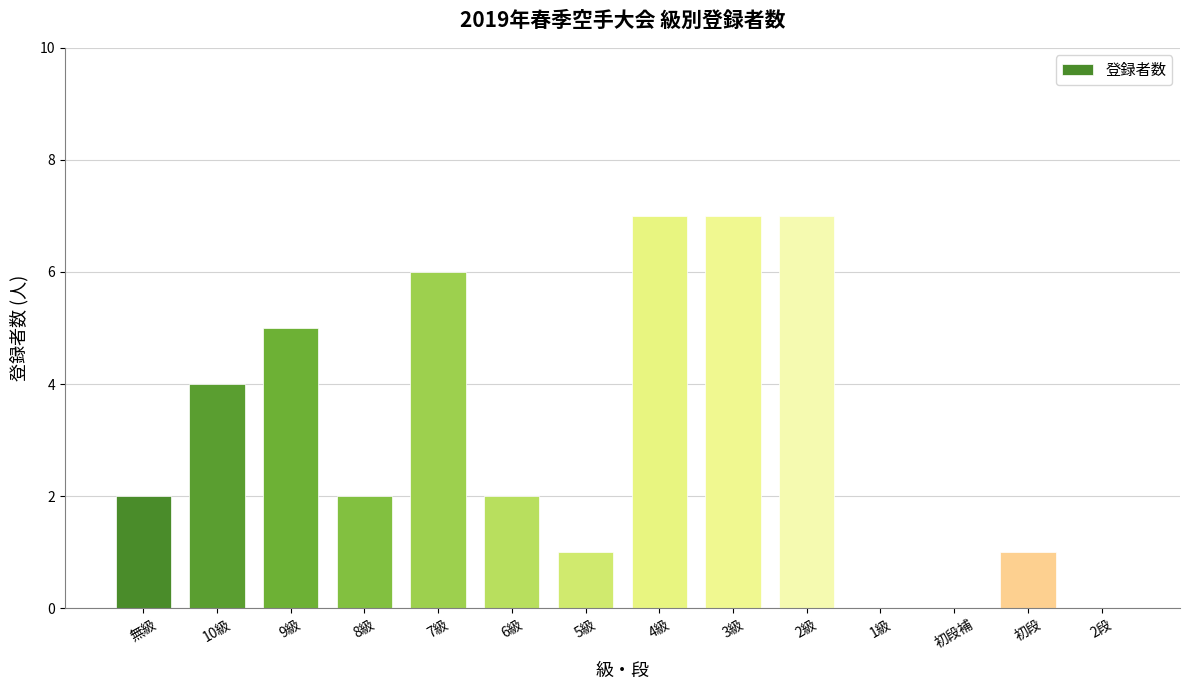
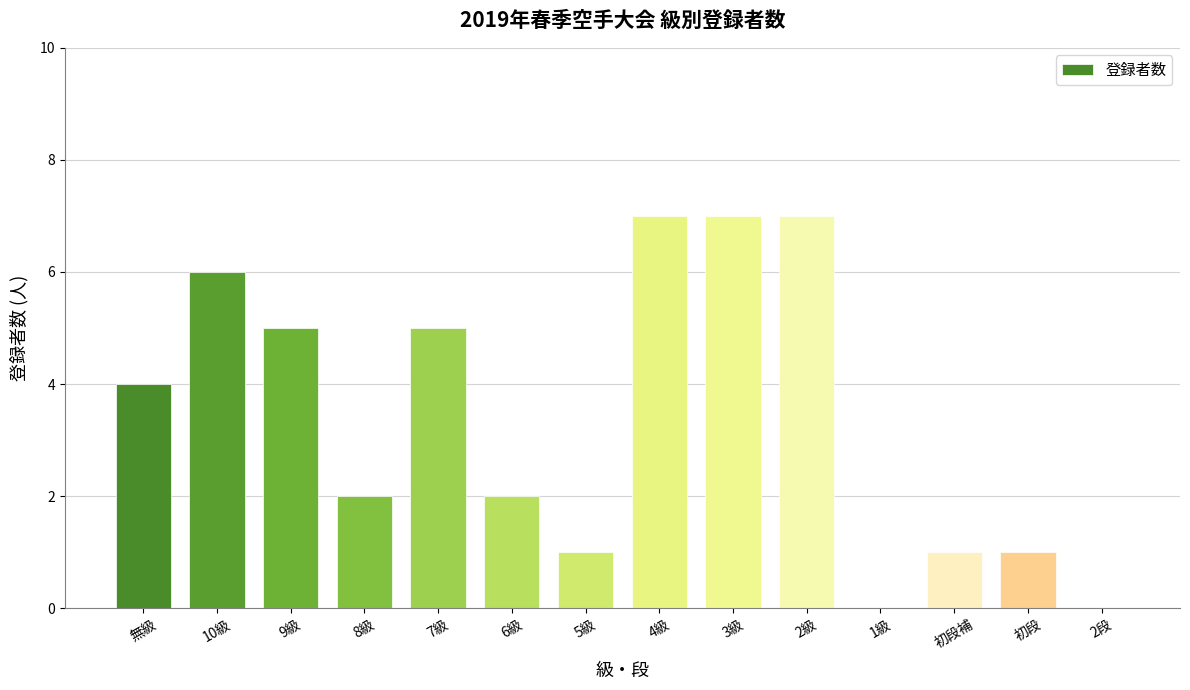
  {
-   "無級": 2,
-   "10級": 4,
+   "無級": 4,
+   "10級": 6,
    "9級": 5,
    "8級": 2,
-   "7級": 6,
+   "7級": 5,
    "6級": 2,
    "5級": 1,
    "4級": 7,
    "3級": 7,
    "2級": 7,
    "1級": 0,
-   "初段補": 0,
+   "初段補": 1,
    "初段": 1,
    "2段": 0
  }
